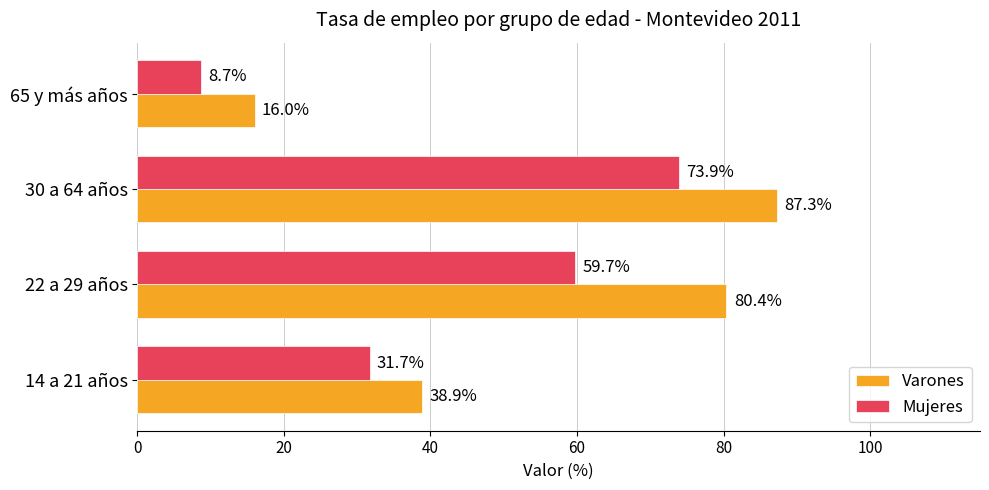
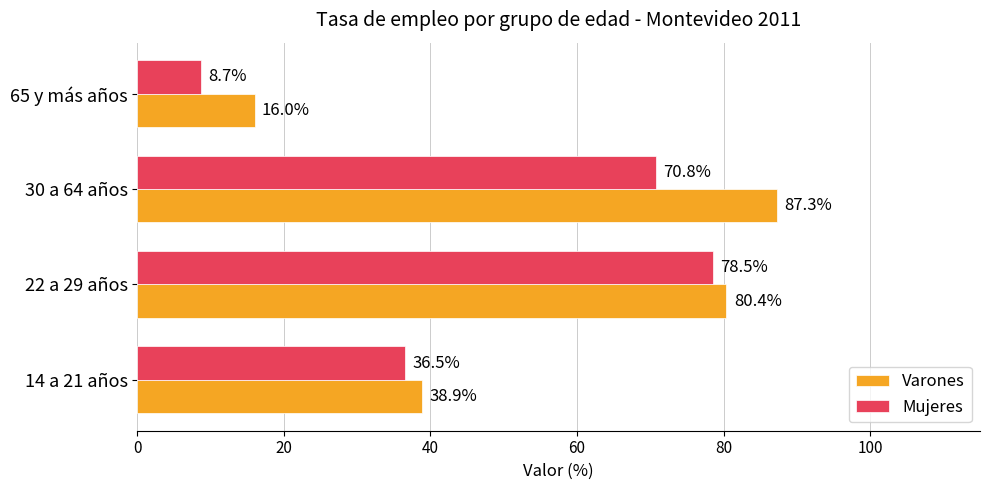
  {
    "Varones": {
      "65 y más años": "16.0%",
      "30 a 64 años": "87.3%",
      "22 a 29 años": "80.4%",
      "14 a 21 años": "38.9%"
    },
    "Mujeres": {
      "65 y más años": "8.7%",
-     "30 a 64 años": "73.9%",
-     "22 a 29 años": "59.7%",
-     "14 a 21 años": "31.7%"
+     "30 a 64 años": "70.8%",
+     "22 a 29 años": "78.5%",
+     "14 a 21 años": "36.5%"
    }
  }
